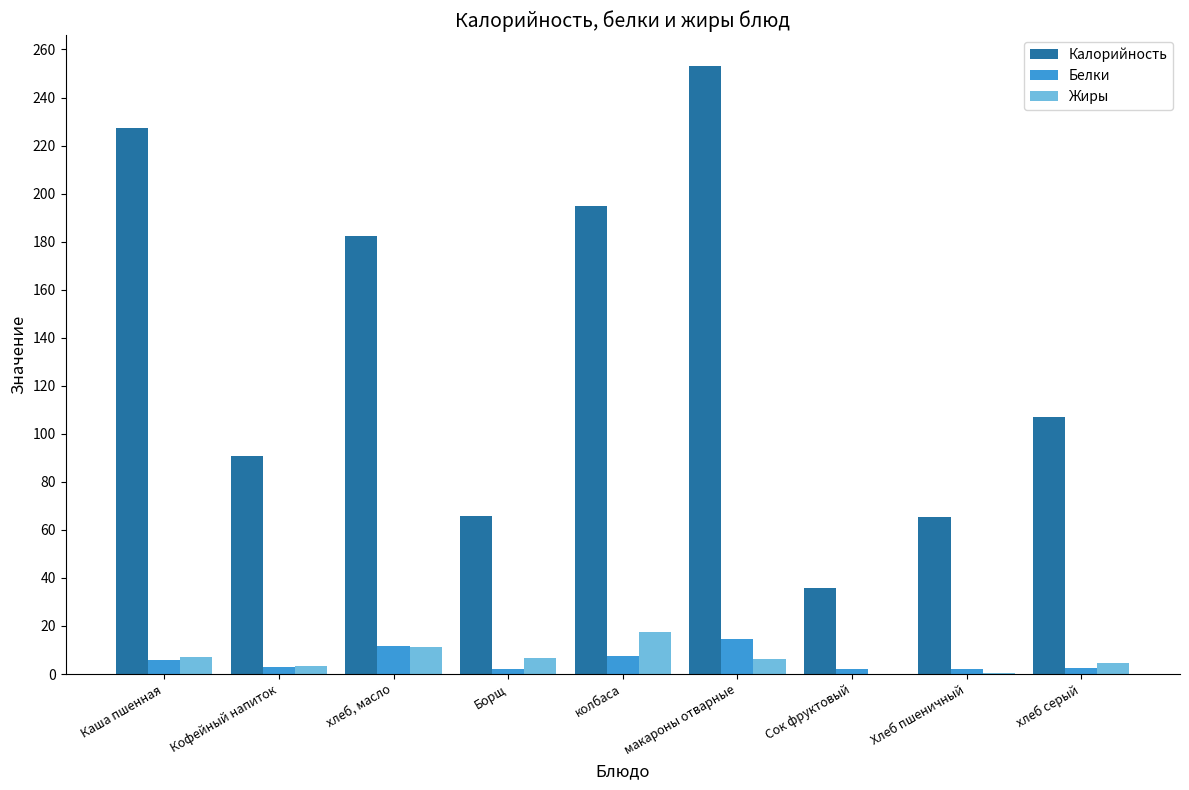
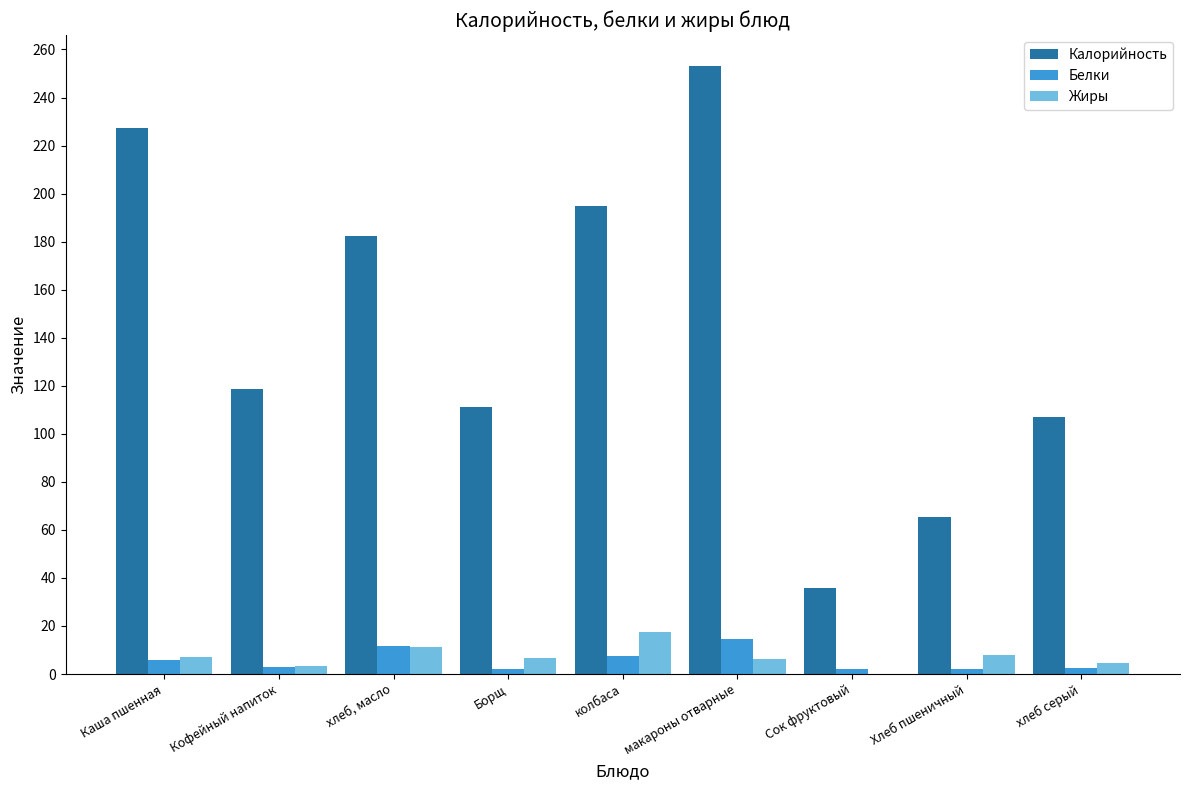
  {
    "Калорийность": {
      "Каша пшенная": 227,
-     "Кофейный напиток": 91,
+     "Кофейный напиток": 119,
      "хлеб, масло": 182,
-     "Борщ": 66,
+     "Борщ": 111,
      "колбаса": 195,
      "макароны отварные": 253,
      "Сок фруктовый": 36,
      "Хлеб пшеничный": 66,
      "хлеб серый": 107
    },
    "Белки": {
      "Каша пшенная": 6,
      "Кофейный напиток": 3,
      "хлеб, масло": 12,
      "Борщ": 2,
      "колбаса": 8,
      "макароны отварные": 14,
      "Сок фруктовый": 2,
      "Хлеб пшеничный": 2,
      "хлеб серый": 2
    },
    "Жиры": {
      "Каша пшенная": 7,
      "Кофейный напиток": 3,
      "хлеб, масло": 11,
      "Борщ": 7,
      "колбаса": 17,
      "макароны отварные": 6,
-     "Хлеб пшеничный": 1,
+     "Хлеб пшеничный": 8,
      "хлеб серый": 4
    }
  }
